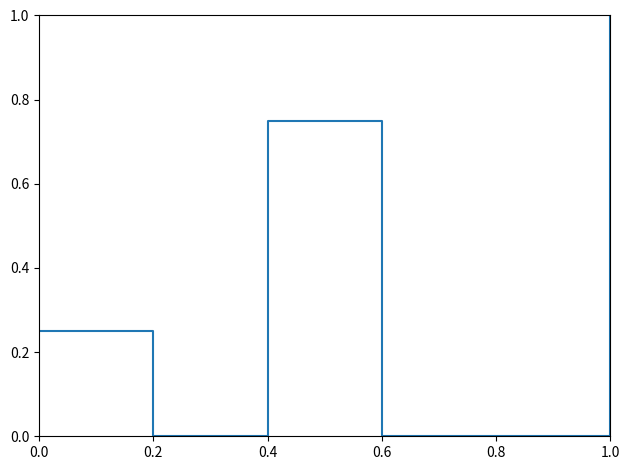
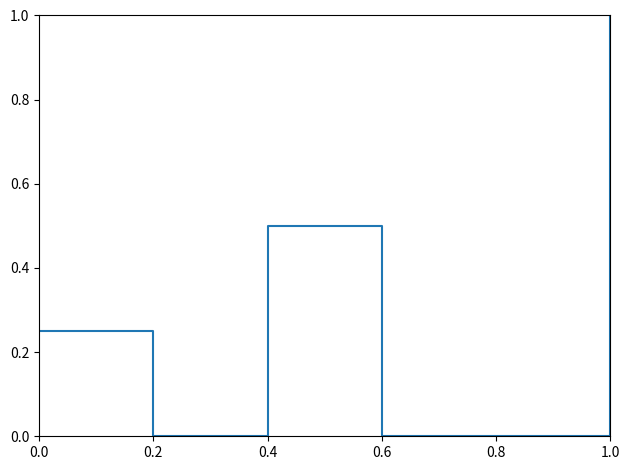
  {
    "0.0": 0.25,
    "0.2": 0.00,
-   "0.4": 0.75,
+   "0.4": 0.50,
    "0.6": 0.00,
    "0.8": 0.00,
    "1.0": 1.00
  }
